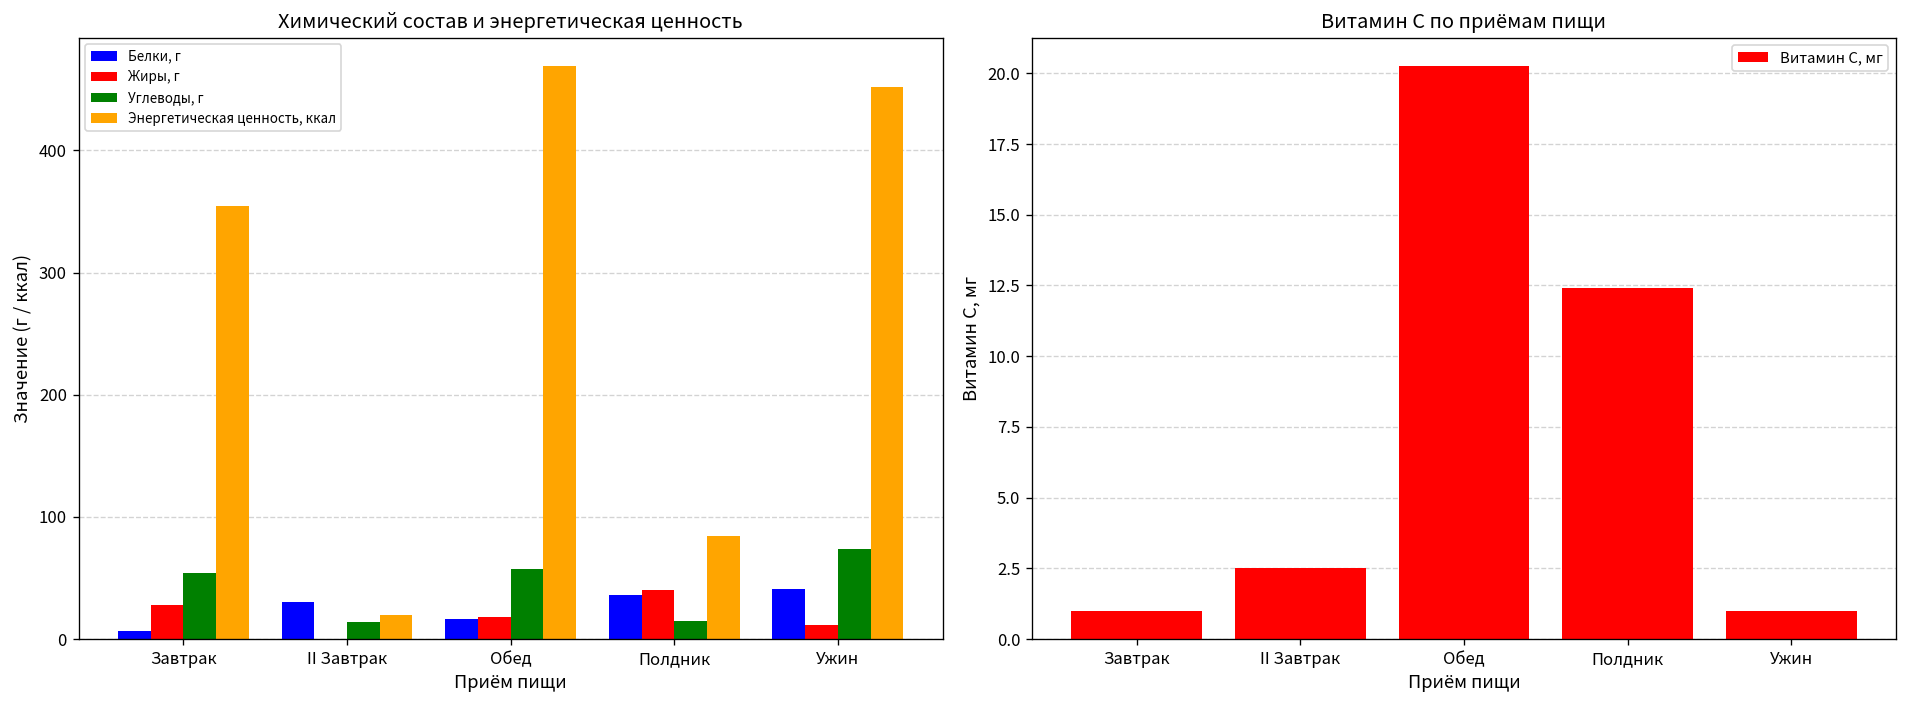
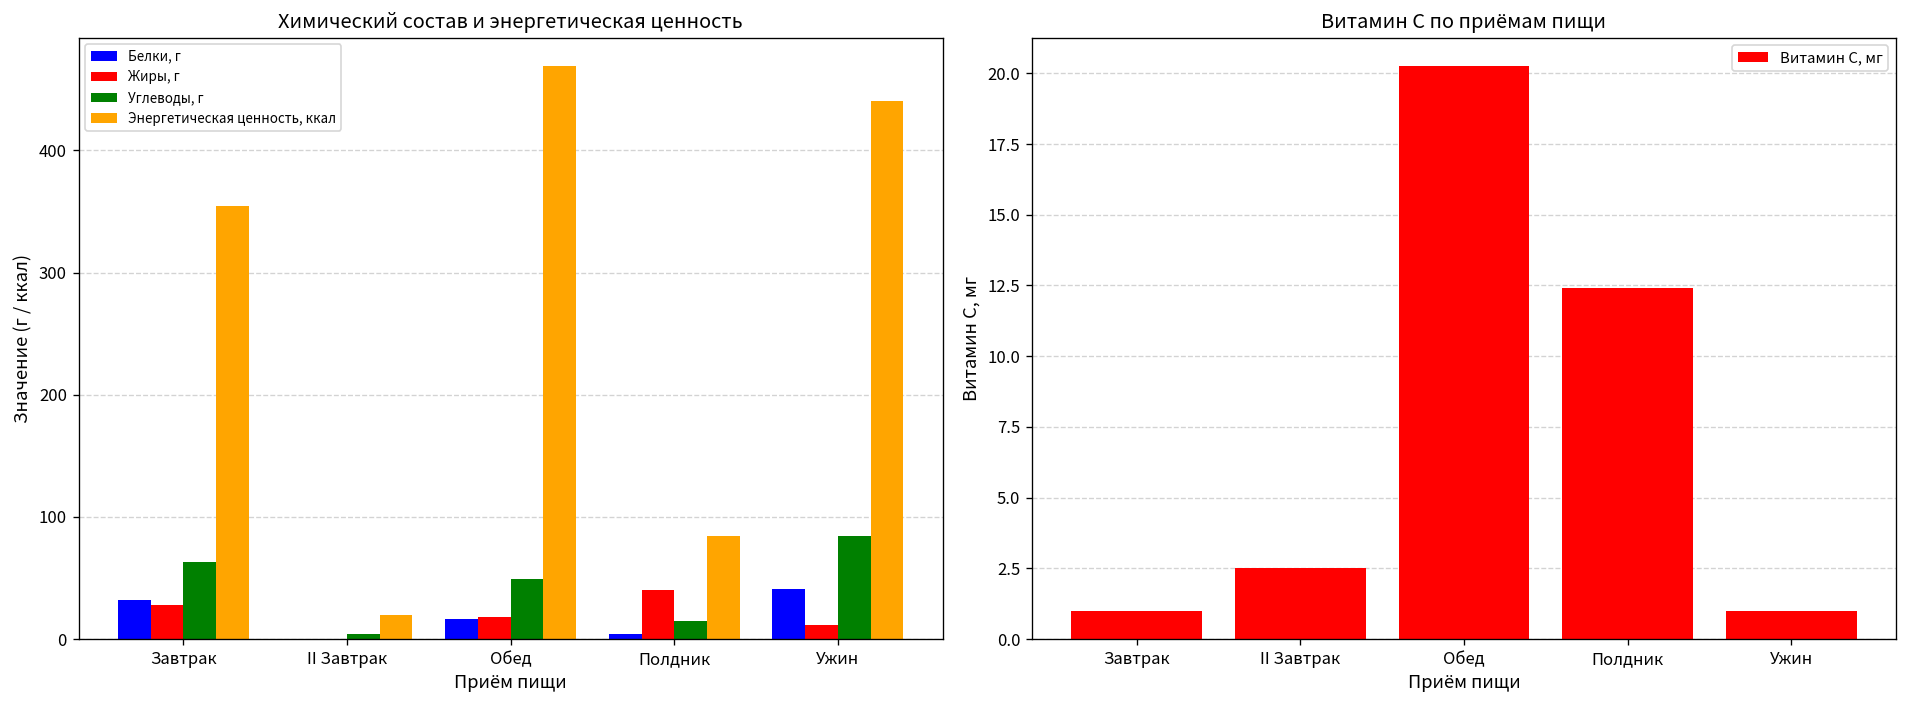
  {
    "Химический состав и энергетическая ценность": {
      "Белки, г": {
-       "Завтрак": 7,
-       "II Завтрак": 30,
+       "Завтрак": 32,
+       "II Завтрак": 0,
        "Обед": 17,
-       "Полдник": 36,
+       "Полдник": 4,
        "Ужин": 41
      },
      "Жиры, г": {
        "Завтрак": 28,
        "Обед": 18,
        "Полдник": 40,
        "Ужин": 11
      },
      "Углеводы, г": {
-       "Завтрак": 54,
-       "II Завтрак": 14,
-       "Обед": 58,
+       "Завтрак": 63,
+       "II Завтрак": 4,
+       "Обед": 49,
        "Полдник": 15,
-       "Ужин": 74
+       "Ужин": 84
      },
      "Энергетическая ценность, ккал": {
        "Завтрак": 354,
        "II Завтрак": 20,
        "Обед": 469,
        "Полдник": 84,
-       "Ужин": 452
+       "Ужин": 441
      }
    },
    "Витамин С по приёмам пищи": {
      "Завтрак": 1.0,
      "II Завтрак": 2.5,
      "Обед": 20.3,
      "Полдник": 12.4,
      "Ужин": 1.0
    }
  }
